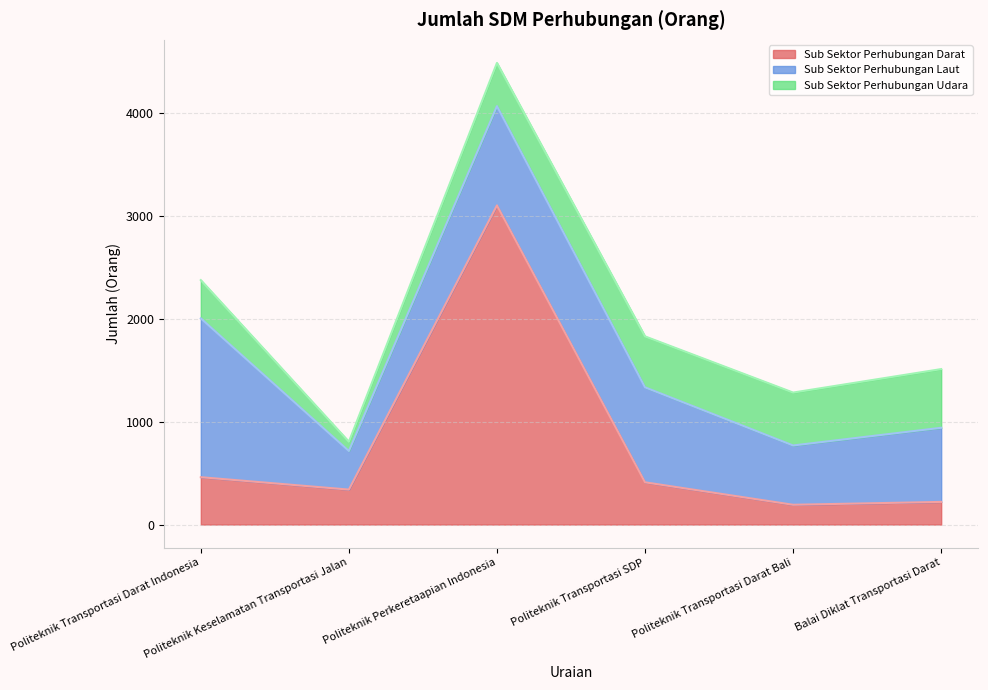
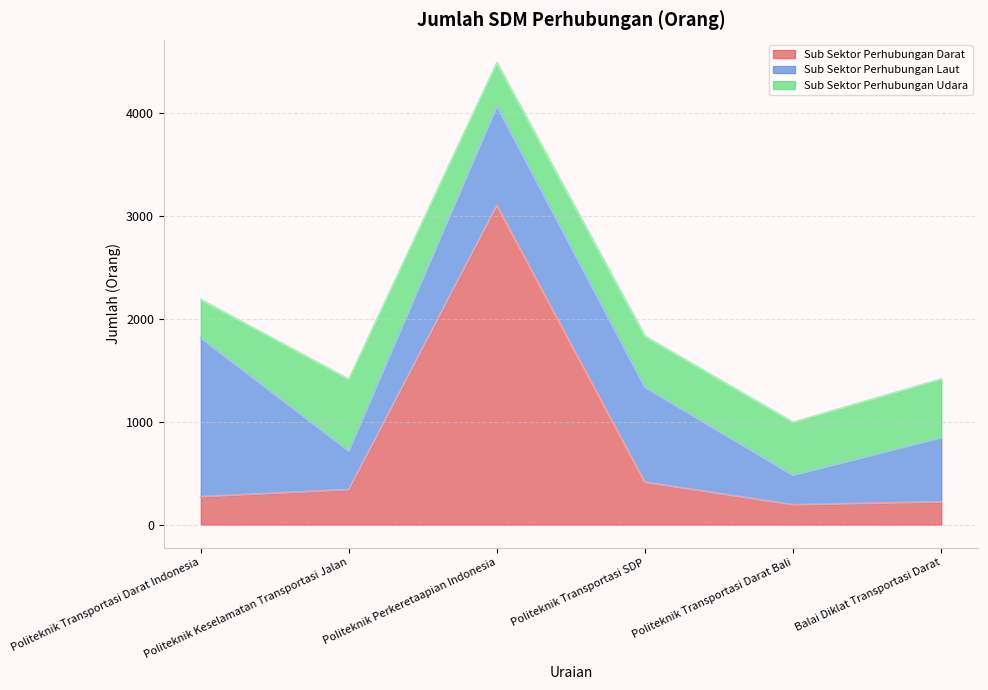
  {
    "Sub Sektor Perhubungan Darat": {
-     "Politeknik Transportasi Darat Indonesia": 460,
+     "Politeknik Transportasi Darat Indonesia": 270,
      "Politeknik Keselamatan Transportasi Jalan": 340,
      "Politeknik Perkeretaapian Indonesia": 3100,
      "Politeknik Transportasi SDP": 410,
      "Politeknik Transportasi Darat Bali": 190,
      "Balai Diklat Transportasi Darat": 220
    },
    "Sub Sektor Perhubungan Laut": {
      "Politeknik Transportasi Darat Indonesia": 1540,
      "Politeknik Keselamatan Transportasi Jalan": 380,
      "Politeknik Perkeretaapian Indonesia": 960,
      "Politeknik Transportasi SDP": 920,
-     "Politeknik Transportasi Darat Bali": 580,
-     "Balai Diklat Transportasi Darat": 720
+     "Politeknik Transportasi Darat Bali": 290,
+     "Balai Diklat Transportasi Darat": 620
    },
    "Sub Sektor Perhubungan Udara": {
      "Politeknik Transportasi Darat Indonesia": 370,
-     "Politeknik Keselamatan Transportasi Jalan": 90,
+     "Politeknik Keselamatan Transportasi Jalan": 700,
      "Politeknik Perkeretaapian Indonesia": 420,
      "Politeknik Transportasi SDP": 500,
      "Politeknik Transportasi Darat Bali": 510,
      "Balai Diklat Transportasi Darat": 570
    }
  }
